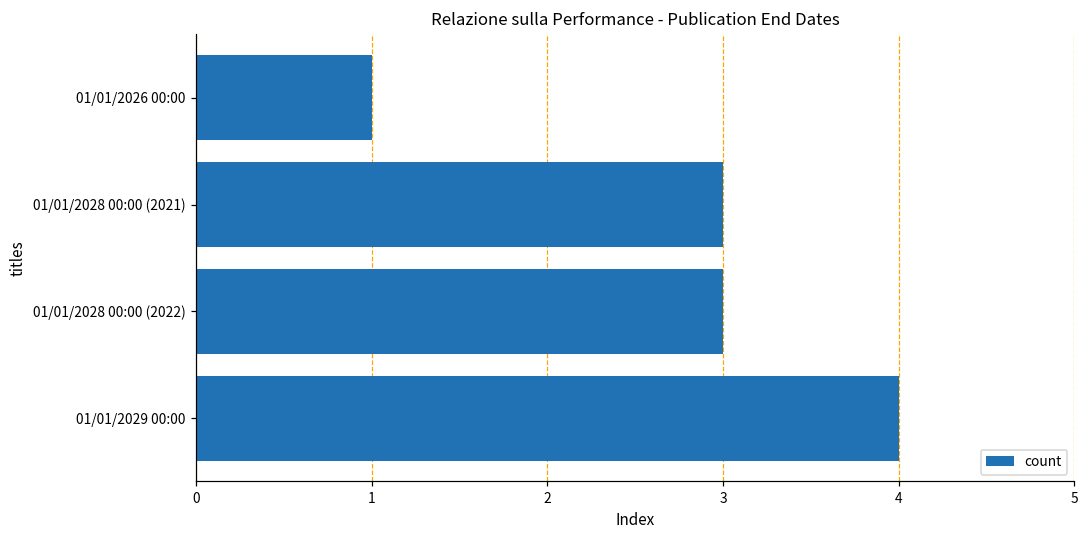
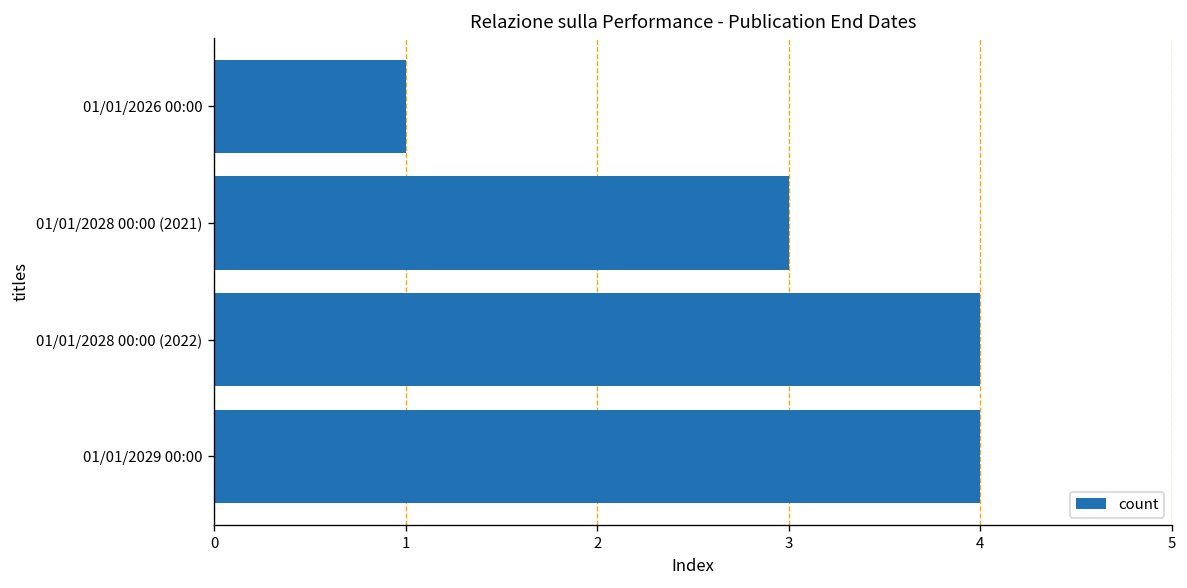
  {
    "01/01/2026 00:00": 1,
    "01/01/2028 00:00 (2021)": 3,
-   "01/01/2028 00:00 (2022)": 3,
+   "01/01/2028 00:00 (2022)": 4,
    "01/01/2029 00:00": 4
  }
